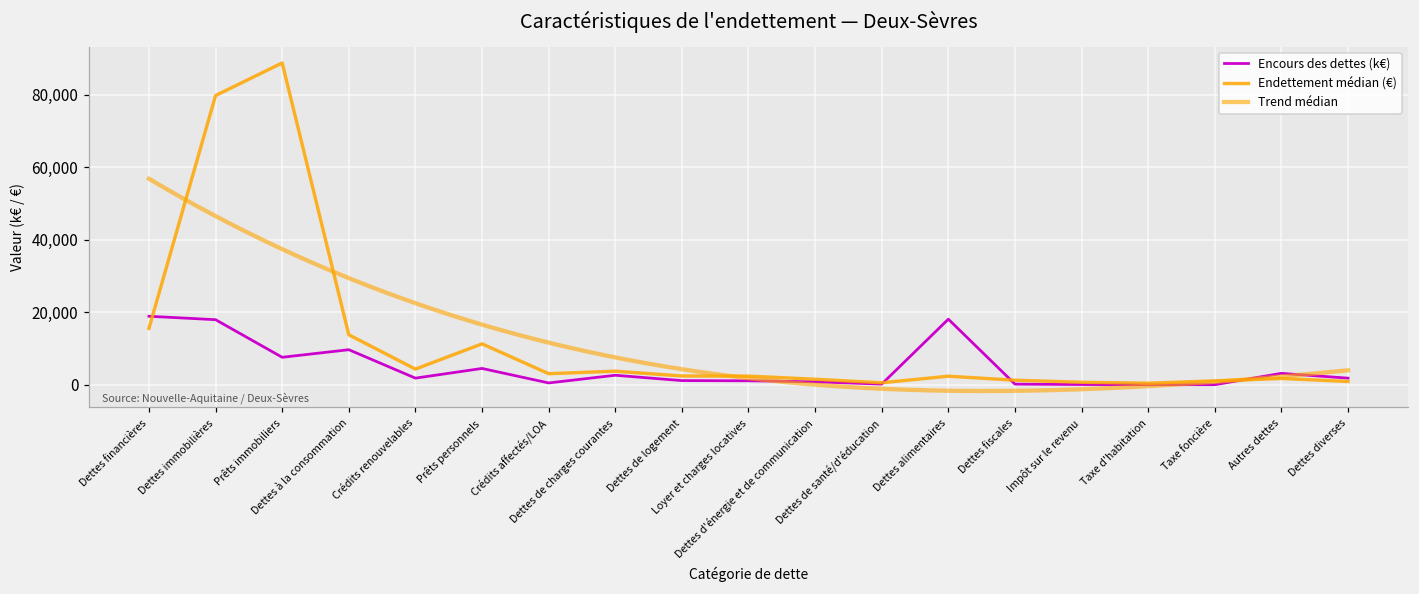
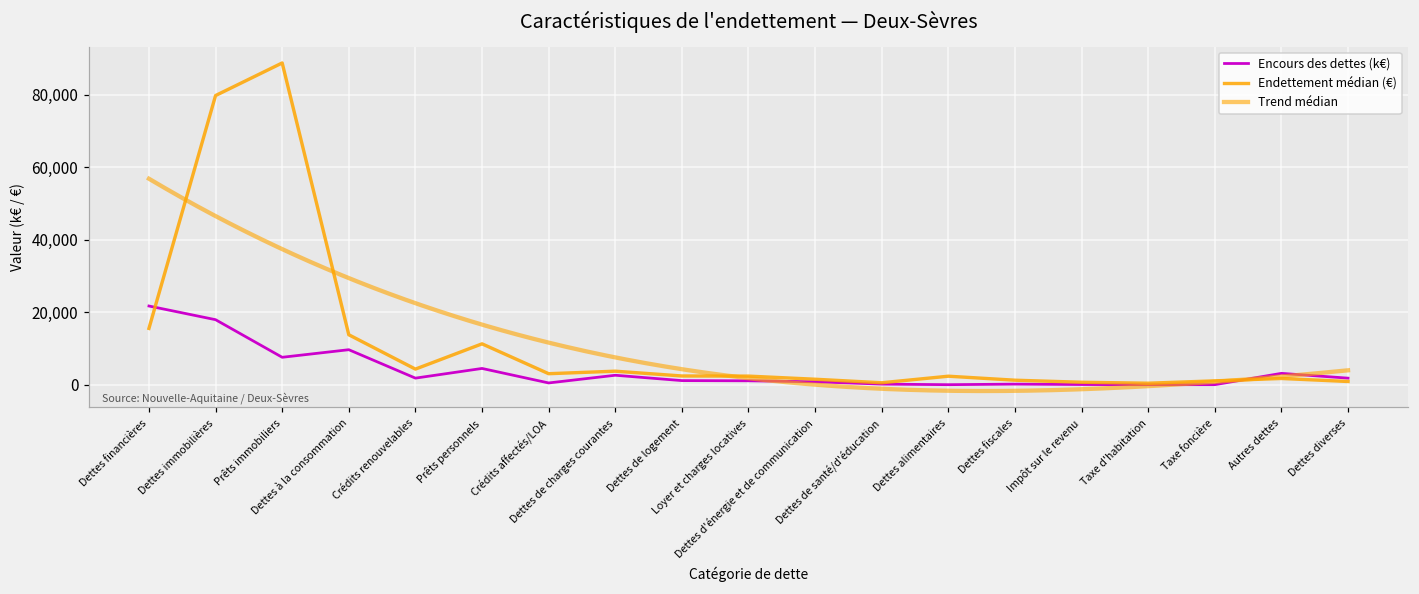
  {
    "Encours des dettes (k€)": {
-     "Dettes financières": "19,000",
+     "Dettes financières": "22,000",
      "Dettes immobilières": "18,000",
      "Prêts immobiliers": "8,000",
      "Dettes à la consommation": "10,000",
      "Crédits renouvelables": "2,000",
      "Prêts personnels": "5,000",
      "Crédits affectés/LOA": "1,000",
      "Dettes de charges courantes": "3,000",
      "Dettes de logement": "1,000",
      "Loyer et charges locatives": "1,000",
-     "Dettes alimentaires": "18,000",
+     "Dettes alimentaires": "0",
      "Dettes fiscales": "0",
      "Taxe foncière": "0",
      "Autres dettes": "3,000",
      "Dettes diverses": "2,000"
    }
  }
